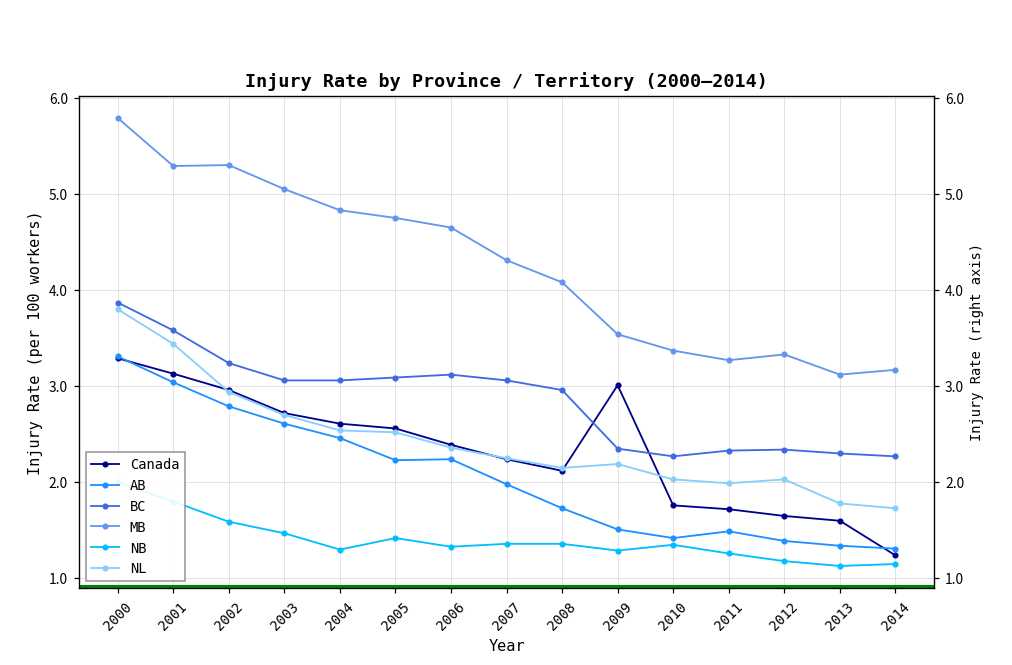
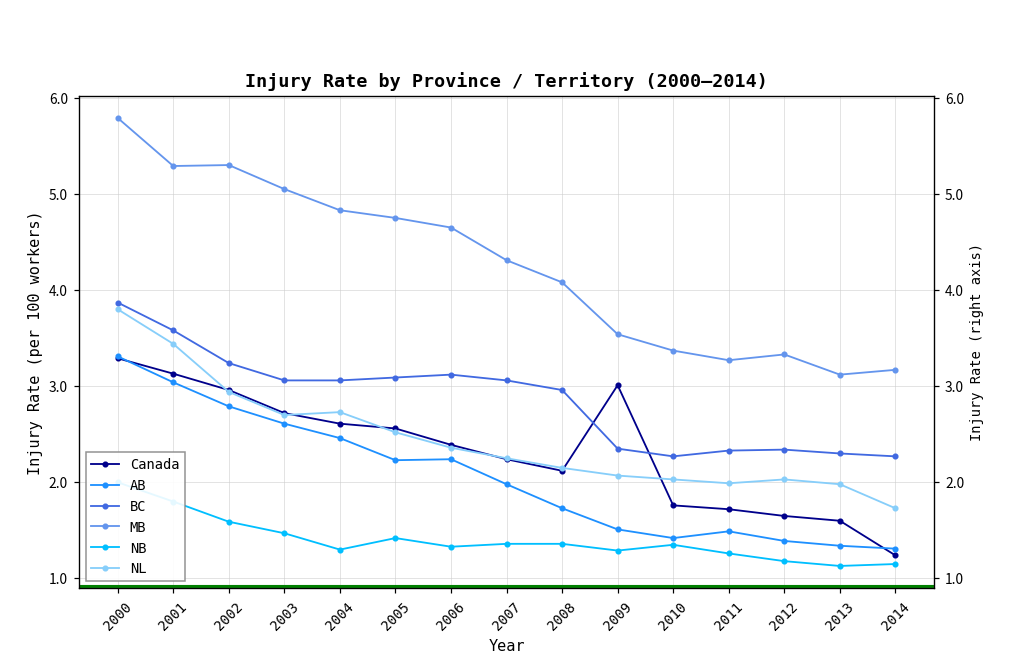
  {
    "Canada": {
      "2001": 3.1,
      "2004": 2.6,
      "2005": 2.6,
      "2006": 2.4,
      "2008": 2.1,
      "2009": 3.0,
      "2010": 1.8,
      "2011": 1.7,
      "2012": 1.7,
      "2013": 1.6,
      "2014": 1.2
    },
    "NL": {
      "2000": 3.8,
      "2001": 3.4,
-     "2004": 2.5,
+     "2004": 2.7,
      "2005": 2.5,
      "2006": 2.4,
      "2008": 2.2,
-     "2009": 2.2,
+     "2009": 2.1,
      "2010": 2.0,
      "2011": 2.0,
      "2012": 2.0,
-     "2013": 1.8,
+     "2013": 2.0,
      "2014": 1.7
    }
  }
